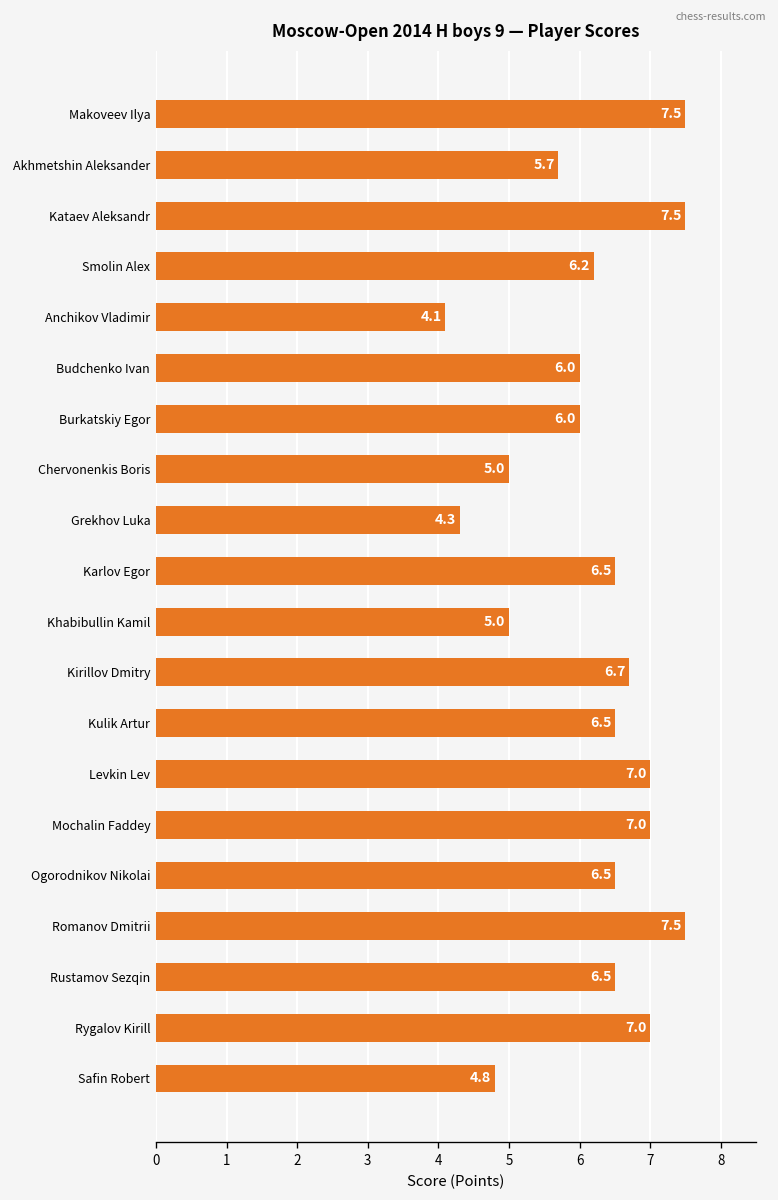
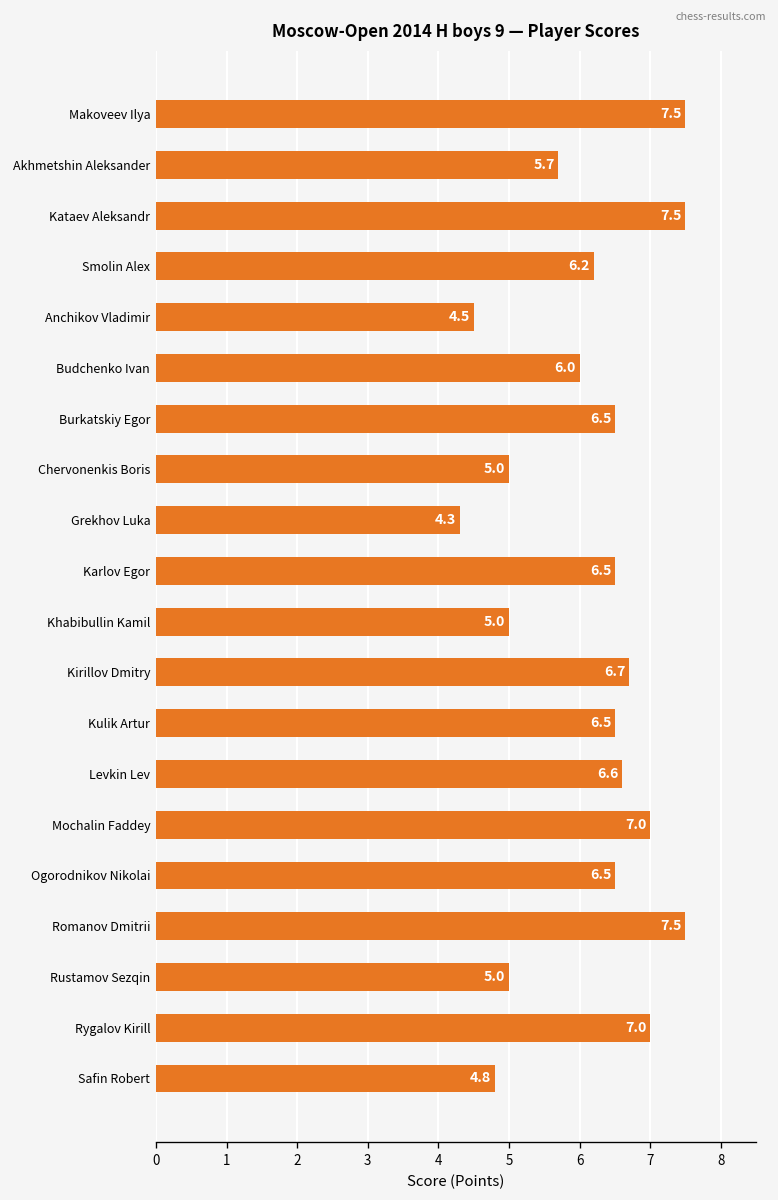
  {
    "Makoveev Ilya": 7.5,
    "Akhmetshin Aleksander": 5.7,
    "Kataev Aleksandr": 7.5,
    "Smolin Alex": 6.2,
-   "Anchikov Vladimir": 4.1,
+   "Anchikov Vladimir": 4.5,
    "Budchenko Ivan": 6.0,
-   "Burkatskiy Egor": 6.0,
+   "Burkatskiy Egor": 6.5,
    "Chervonenkis Boris": 5.0,
    "Grekhov Luka": 4.3,
    "Karlov Egor": 6.5,
    "Khabibullin Kamil": 5.0,
    "Kirillov Dmitry": 6.7,
    "Kulik Artur": 6.5,
-   "Levkin Lev": 7.0,
+   "Levkin Lev": 6.6,
    "Mochalin Faddey": 7.0,
    "Ogorodnikov Nikolai": 6.5,
    "Romanov Dmitrii": 7.5,
-   "Rustamov Sezqin": 6.5,
+   "Rustamov Sezqin": 5.0,
    "Rygalov Kirill": 7.0,
    "Safin Robert": 4.8
  }
